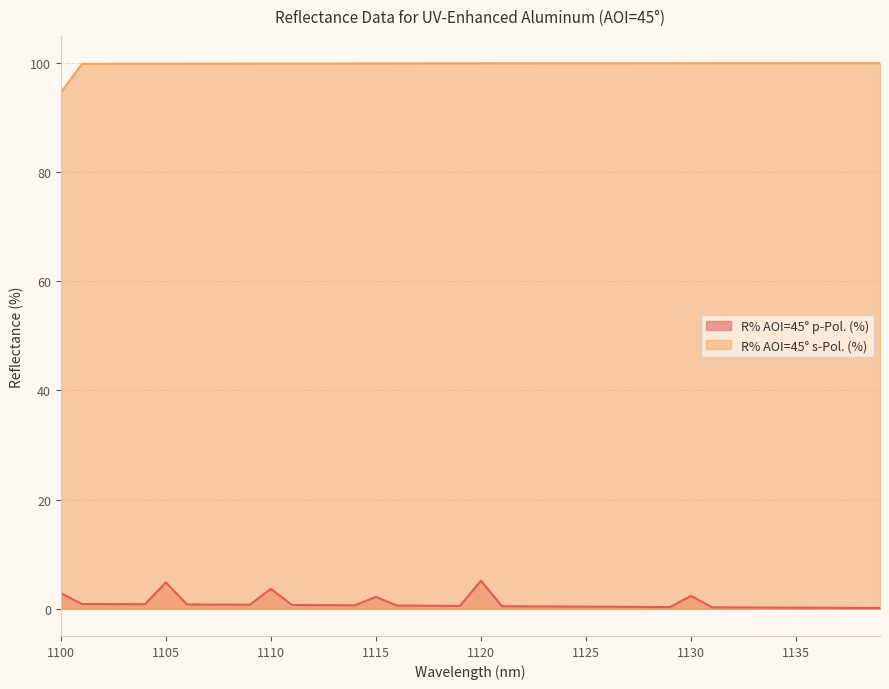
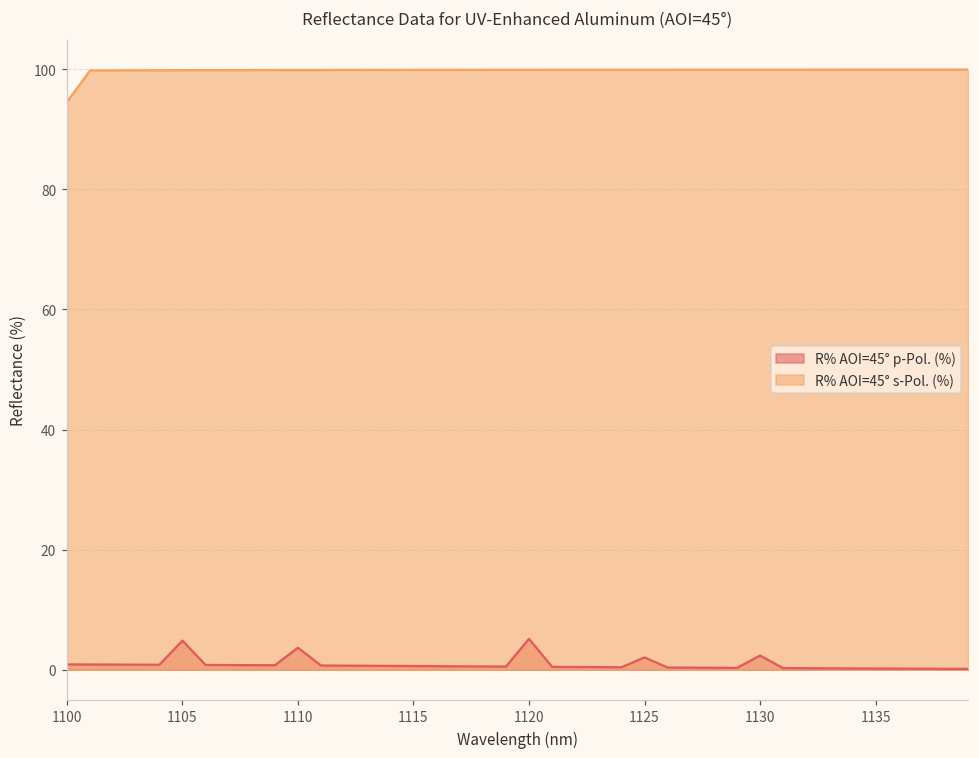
  {
    "R% AOI=45° p-Pol. (%)": {
-     "1100": 3,
+     "1100": 1,
      "1105": 5,
      "1110": 4,
-     "1115": 2,
+     "1115": 1,
      "1120": 5,
-     "1125": 0,
+     "1125": 2,
      "1130": 2,
      "1135": 0
    },
    "R% AOI=45° s-Pol. (%)": {
      "1100": 95,
      "1105": 100,
      "1110": 100,
      "1115": 100,
      "1120": 100,
      "1125": 100,
      "1130": 100,
      "1135": 100
    }
  }
